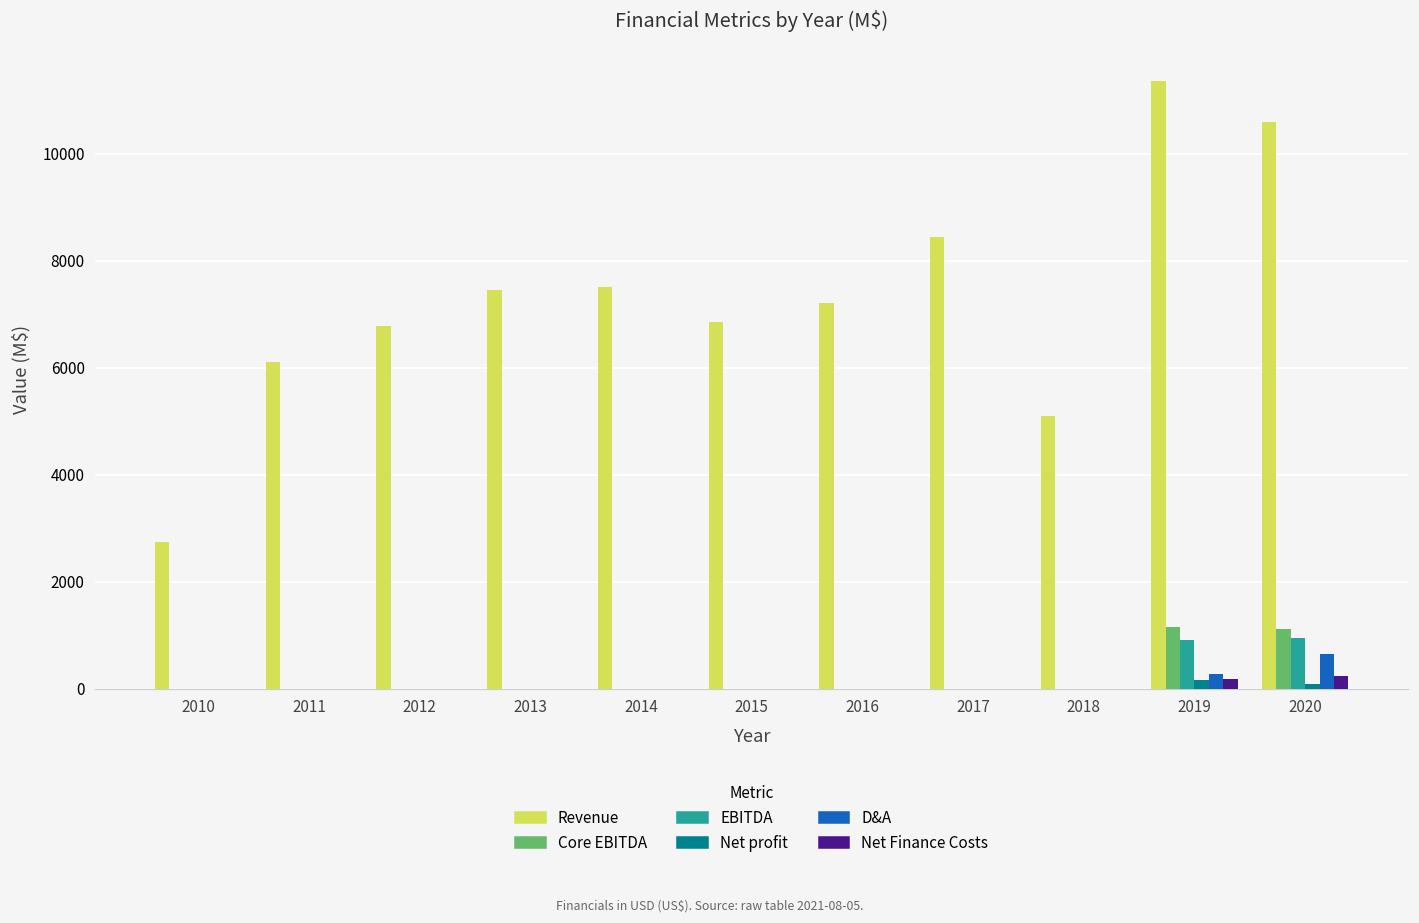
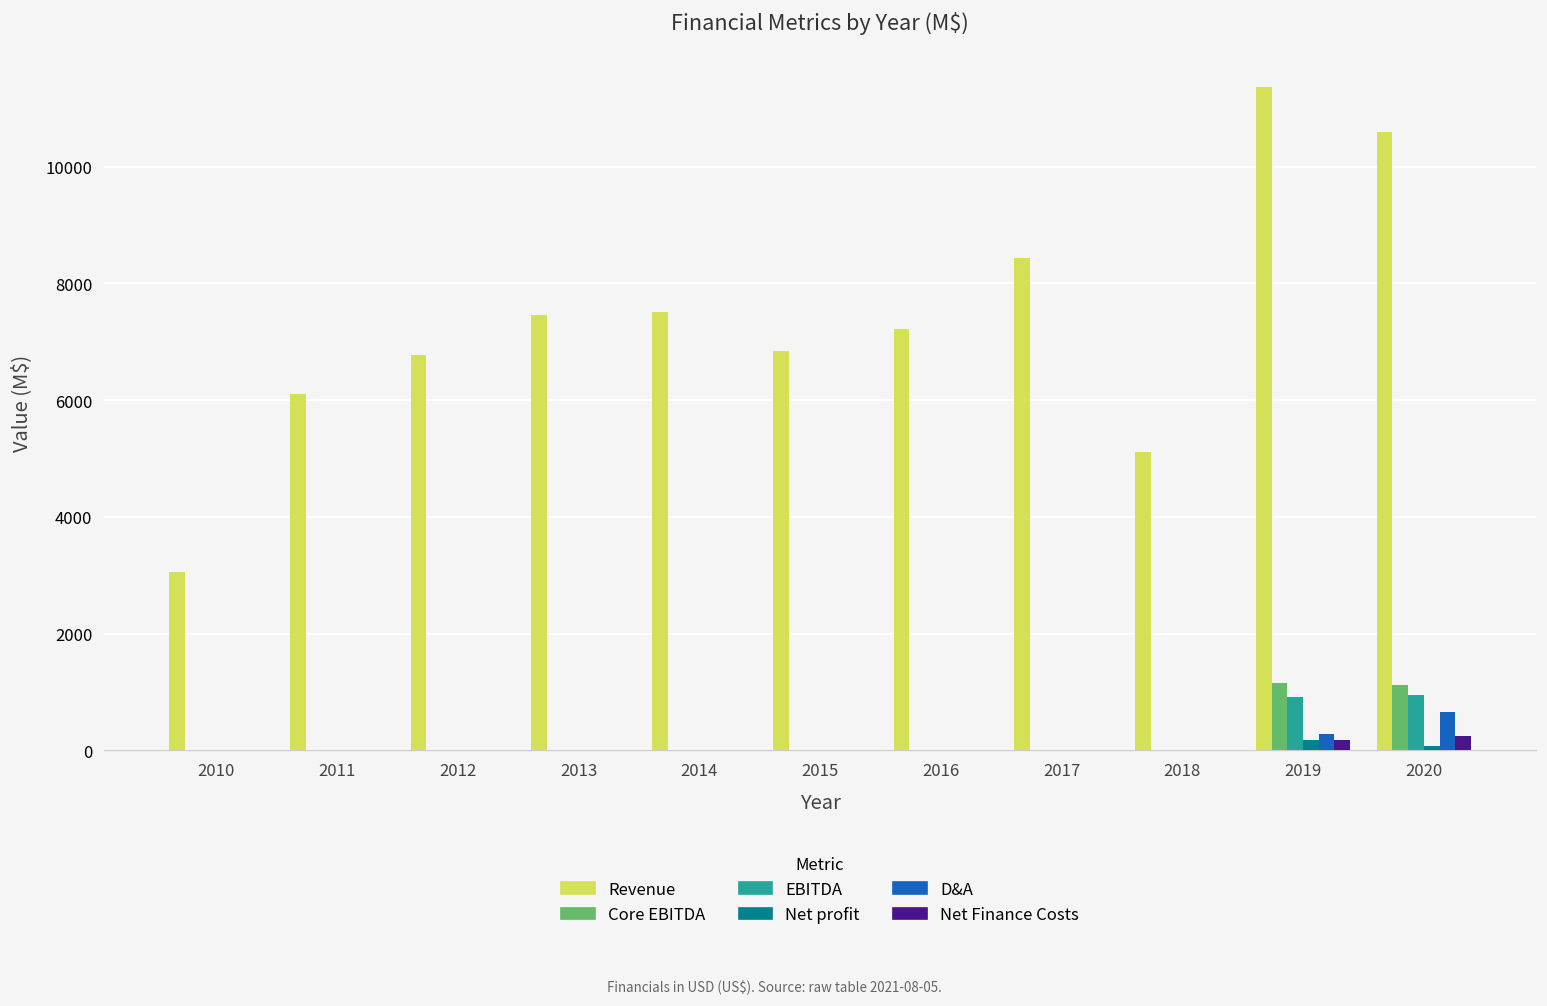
  {
    "Revenue": {
-     "2010": 2700,
+     "2010": 3100,
      "2011": 6100,
      "2012": 6800,
      "2013": 7500,
      "2014": 7500,
      "2015": 6800,
      "2016": 7200,
      "2017": 8400,
      "2018": 5100,
      "2019": 11400,
      "2020": 10600
    },
    "Core EBITDA": {
      "2010": 0,
      "2011": 0,
      "2012": 0,
      "2013": 0,
      "2014": 0,
      "2015": 0,
      "2016": 0,
      "2017": 0,
      "2018": 0,
      "2019": 1100,
      "2020": 1100
    },
    "D&A": {
      "2010": 0,
      "2011": 0,
      "2012": 0,
      "2013": 0,
      "2014": 0,
      "2015": 0,
      "2016": 0,
      "2017": 0,
      "2018": 0,
      "2019": 300,
      "2020": 700
    },
    "Net Finance Costs": {
      "2010": 0,
      "2011": 0,
      "2012": 0,
      "2013": 0,
      "2014": 0,
      "2015": 0,
      "2016": 0,
      "2017": 0,
      "2018": 0,
      "2019": 200,
      "2020": 200
    }
  }
